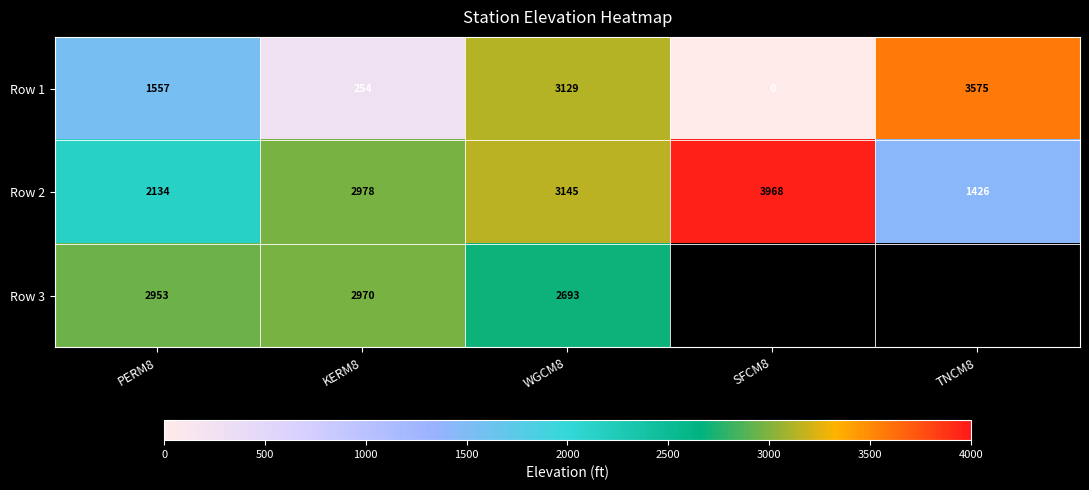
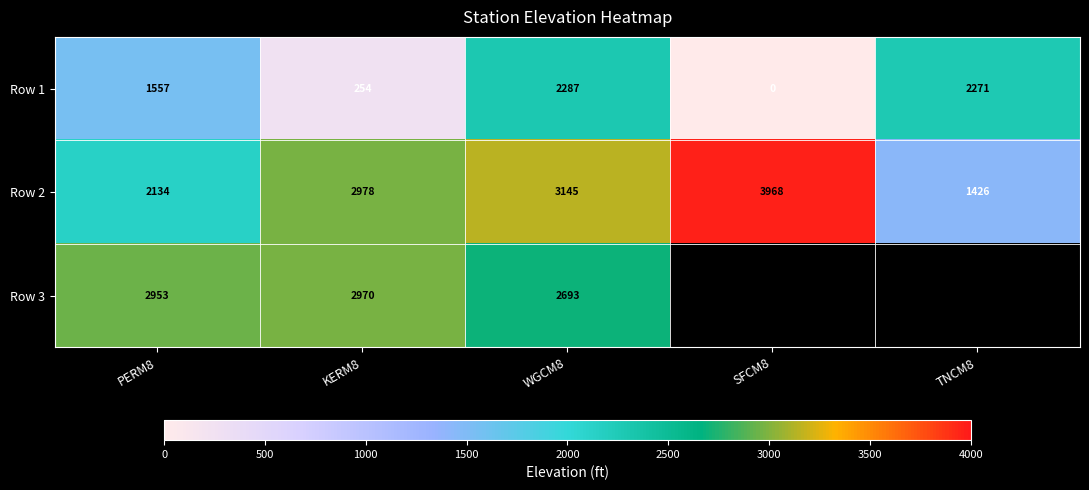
  {
    "Row 1": {
      "PERM8": 1557,
-     "WGCM8": 3129,
-     "TNCM8": 3575
+     "WGCM8": 2287,
+     "TNCM8": 2271
    },
    "Row 2": {
      "PERM8": 2134,
      "KERM8": 2978,
      "WGCM8": 3145,
      "SFCM8": 3968,
      "TNCM8": 1426
    },
    "Row 3": {
      "PERM8": 2953,
      "KERM8": 2970,
      "WGCM8": 2693
    }
  }
